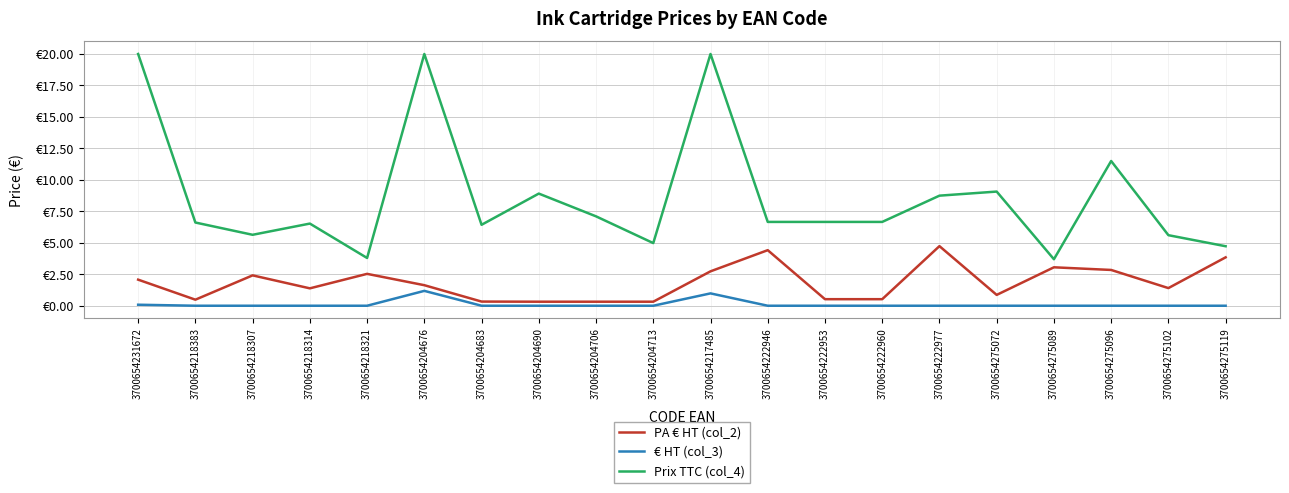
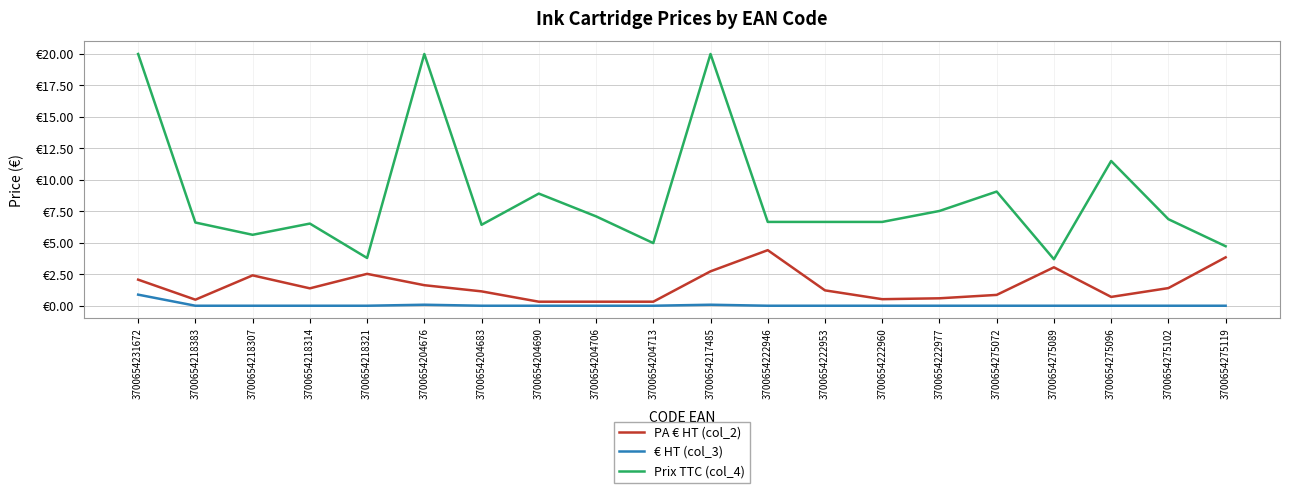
  {
    "PA € HT (col_2)": {
      "3700654231672": "€2.1",
      "3700654218383": "€0.5",
      "3700654218307": "€2.4",
      "3700654218314": "€1.4",
      "3700654218321": "€2.6",
      "3700654204676": "€1.7",
-     "3700654204683": "€0.4",
+     "3700654204683": "€1.2",
      "3700654204690": "€0.3",
      "3700654204706": "€0.3",
      "3700654204713": "€0.3",
      "3700654217485": "€2.8",
      "3700654222946": "€4.4",
-     "3700654222953": "€0.5",
+     "3700654222953": "€1.2",
      "3700654222960": "€0.5",
-     "3700654222977": "€4.8",
+     "3700654222977": "€0.6",
      "3700654275072": "€0.9",
      "3700654275089": "€3.1",
-     "3700654275096": "€2.9",
+     "3700654275096": "€0.7",
      "3700654275102": "€1.4",
      "3700654275119": "€3.9"
    },
    "€ HT (col_3)": {
-     "3700654231672": "€0.1",
+     "3700654231672": "€0.9",
      "3700654218383": "€0.0",
      "3700654218307": "€0.0",
      "3700654218314": "€0.0",
      "3700654218321": "€0.0",
-     "3700654204676": "€1.2",
+     "3700654204676": "€0.1",
      "3700654204683": "€0.0",
      "3700654204690": "€0.0",
      "3700654204706": "€0.0",
      "3700654204713": "€0.0",
-     "3700654217485": "€1.0",
+     "3700654217485": "€0.1",
      "3700654222946": "€0.0",
      "3700654222953": "€0.0",
      "3700654222960": "€0.0",
      "3700654222977": "€0.0",
      "3700654275072": "€0.0",
      "3700654275089": "€0.0",
      "3700654275096": "€0.0",
      "3700654275102": "€0.0",
      "3700654275119": "€0.0"
    },
    "Prix TTC (col_4)": {
      "3700654231672": "€20.0",
      "3700654218383": "€6.6",
      "3700654218307": "€5.7",
      "3700654218314": "€6.5",
      "3700654218321": "€3.8",
      "3700654204676": "€20.0",
      "3700654204683": "€6.4",
      "3700654204690": "€8.9",
      "3700654204706": "€7.1",
      "3700654204713": "€5.0",
      "3700654217485": "€20.0",
      "3700654222946": "€6.7",
      "3700654222953": "€6.7",
      "3700654222960": "€6.7",
-     "3700654222977": "€8.8",
+     "3700654222977": "€7.5",
      "3700654275072": "€9.1",
      "3700654275089": "€3.7",
      "3700654275096": "€11.5",
-     "3700654275102": "€5.6",
+     "3700654275102": "€6.9",
      "3700654275119": "€4.7"
    }
  }
